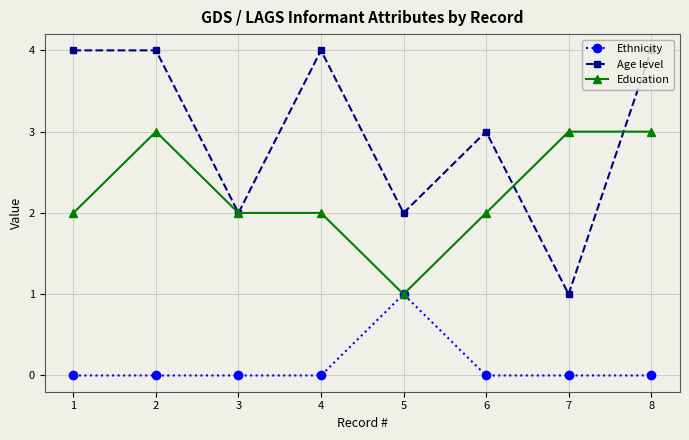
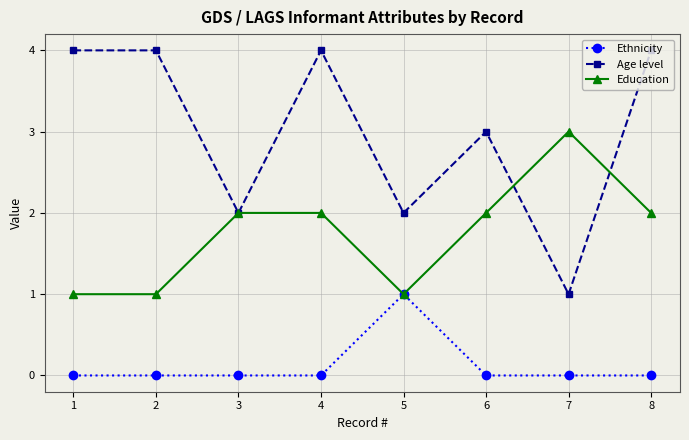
  {
    "Ethnicity": {
      "1": 0,
      "2": 0,
      "3": 0,
      "4": 0,
      "6": 0,
      "7": 0,
      "8": 0
    },
    "Age level": {
      "1": 4,
      "2": 4,
      "4": 4,
      "5": 2,
      "6": 3,
      "7": 1
    },
    "Education": {
-     "1": 2,
-     "2": 3,
+     "1": 1,
+     "2": 1,
      "4": 2,
      "6": 2,
      "7": 3,
-     "8": 3
+     "8": 2
    }
  }
